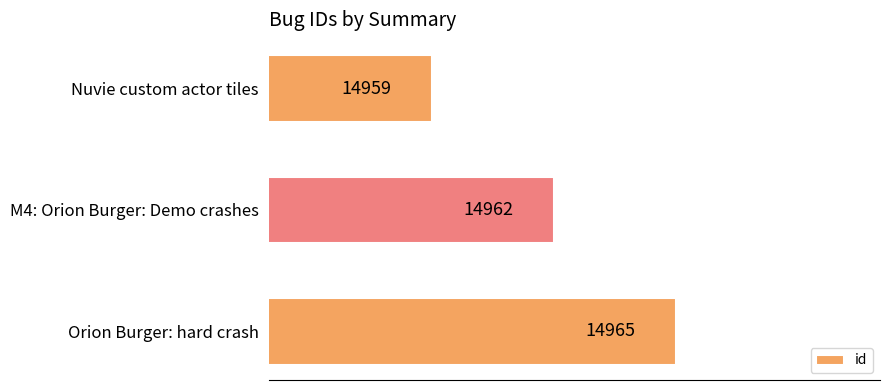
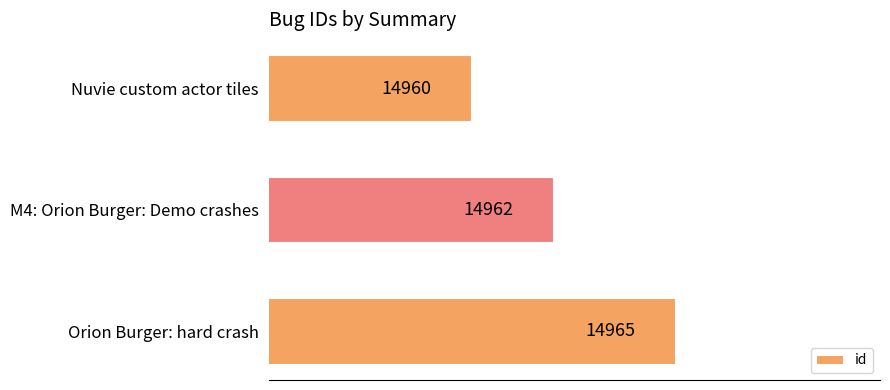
  {
-   "Nuvie custom actor tiles": 14959,
+   "Nuvie custom actor tiles": 14960,
    "M4: Orion Burger: Demo crashes": 14962,
    "Orion Burger: hard crash": 14965
  }
